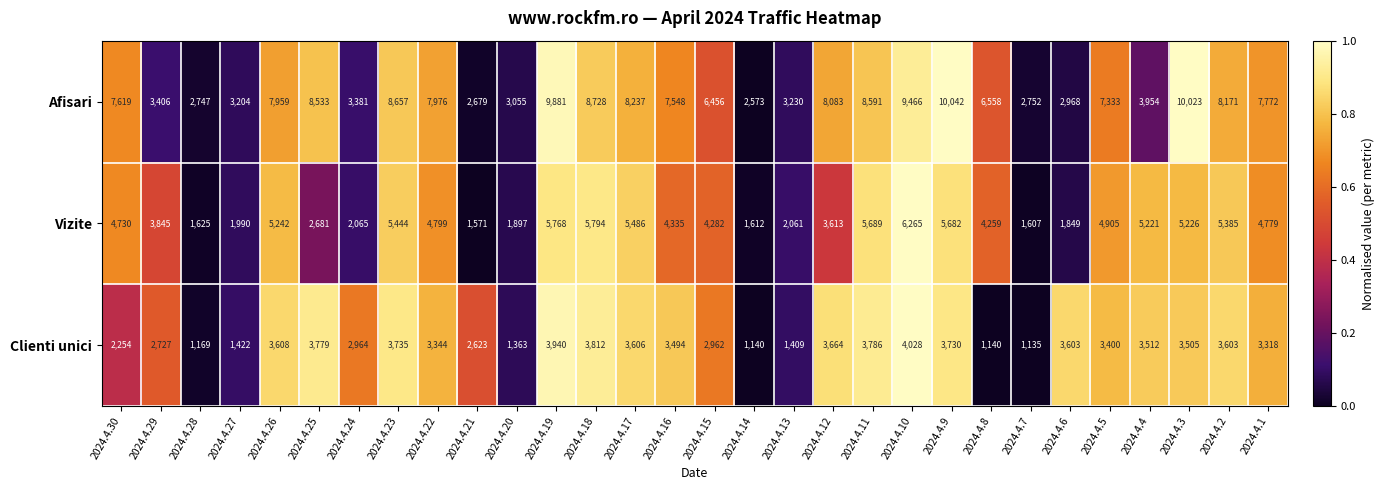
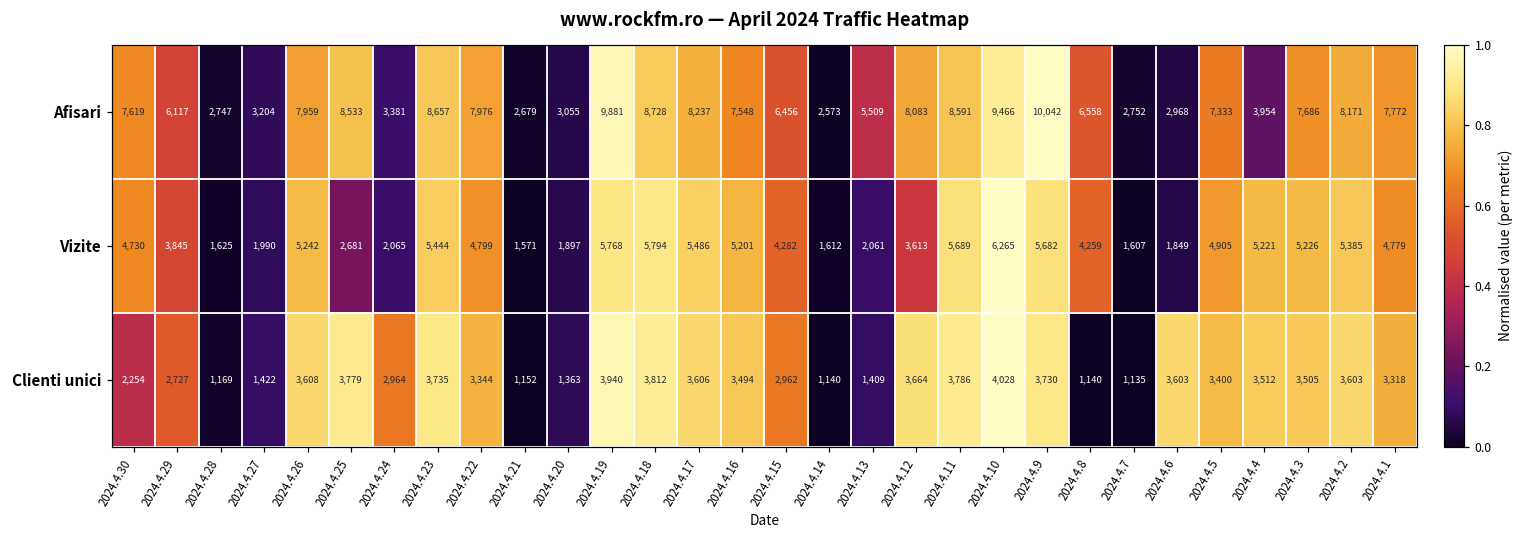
  {
    "Afisari": {
      "2024.4.30": "7,619",
-     "2024.4.29": "3,406",
+     "2024.4.29": "6,117",
      "2024.4.28": "2,747",
      "2024.4.27": "3,204",
      "2024.4.26": "7,959",
      "2024.4.25": "8,533",
      "2024.4.24": "3,381",
      "2024.4.23": "8,657",
      "2024.4.22": "7,976",
      "2024.4.21": "2,679",
      "2024.4.20": "3,055",
      "2024.4.19": "9,881",
      "2024.4.18": "8,728",
      "2024.4.17": "8,237",
      "2024.4.16": "7,548",
      "2024.4.15": "6,456",
      "2024.4.14": "2,573",
-     "2024.4.13": "3,230",
+     "2024.4.13": "5,509",
      "2024.4.12": "8,083",
      "2024.4.11": "8,591",
      "2024.4.10": "9,466",
      "2024.4.9": "10,042",
      "2024.4.8": "6,558",
      "2024.4.7": "2,752",
      "2024.4.6": "2,968",
      "2024.4.5": "7,333",
      "2024.4.4": "3,954",
-     "2024.4.3": "10,023",
+     "2024.4.3": "7,686",
      "2024.4.2": "8,171",
      "2024.4.1": "7,772"
    },
    "Vizite": {
      "2024.4.30": "4,730",
      "2024.4.29": "3,845",
      "2024.4.28": "1,625",
      "2024.4.27": "1,990",
      "2024.4.26": "5,242",
      "2024.4.25": "2,681",
      "2024.4.24": "2,065",
      "2024.4.23": "5,444",
      "2024.4.22": "4,799",
      "2024.4.21": "1,571",
      "2024.4.20": "1,897",
      "2024.4.19": "5,768",
      "2024.4.18": "5,794",
      "2024.4.17": "5,486",
-     "2024.4.16": "4,335",
+     "2024.4.16": "5,201",
      "2024.4.15": "4,282",
      "2024.4.14": "1,612",
      "2024.4.13": "2,061",
      "2024.4.12": "3,613",
      "2024.4.11": "5,689",
      "2024.4.10": "6,265",
      "2024.4.9": "5,682",
      "2024.4.8": "4,259",
      "2024.4.7": "1,607",
      "2024.4.6": "1,849",
      "2024.4.5": "4,905",
      "2024.4.4": "5,221",
      "2024.4.3": "5,226",
      "2024.4.2": "5,385",
      "2024.4.1": "4,779"
    },
    "Clienti unici": {
      "2024.4.30": "2,254",
      "2024.4.29": "2,727",
      "2024.4.28": "1,169",
      "2024.4.27": "1,422",
      "2024.4.26": "3,608",
      "2024.4.25": "3,779",
      "2024.4.24": "2,964",
      "2024.4.23": "3,735",
      "2024.4.22": "3,344",
-     "2024.4.21": "2,623",
+     "2024.4.21": "1,152",
      "2024.4.20": "1,363",
      "2024.4.19": "3,940",
      "2024.4.18": "3,812",
      "2024.4.17": "3,606",
      "2024.4.16": "3,494",
      "2024.4.15": "2,962",
      "2024.4.14": "1,140",
      "2024.4.13": "1,409",
      "2024.4.12": "3,664",
      "2024.4.11": "3,786",
      "2024.4.10": "4,028",
      "2024.4.9": "3,730",
      "2024.4.8": "1,140",
      "2024.4.7": "1,135",
      "2024.4.6": "3,603",
      "2024.4.5": "3,400",
      "2024.4.4": "3,512",
      "2024.4.3": "3,505",
      "2024.4.2": "3,603",
      "2024.4.1": "3,318"
    }
  }
